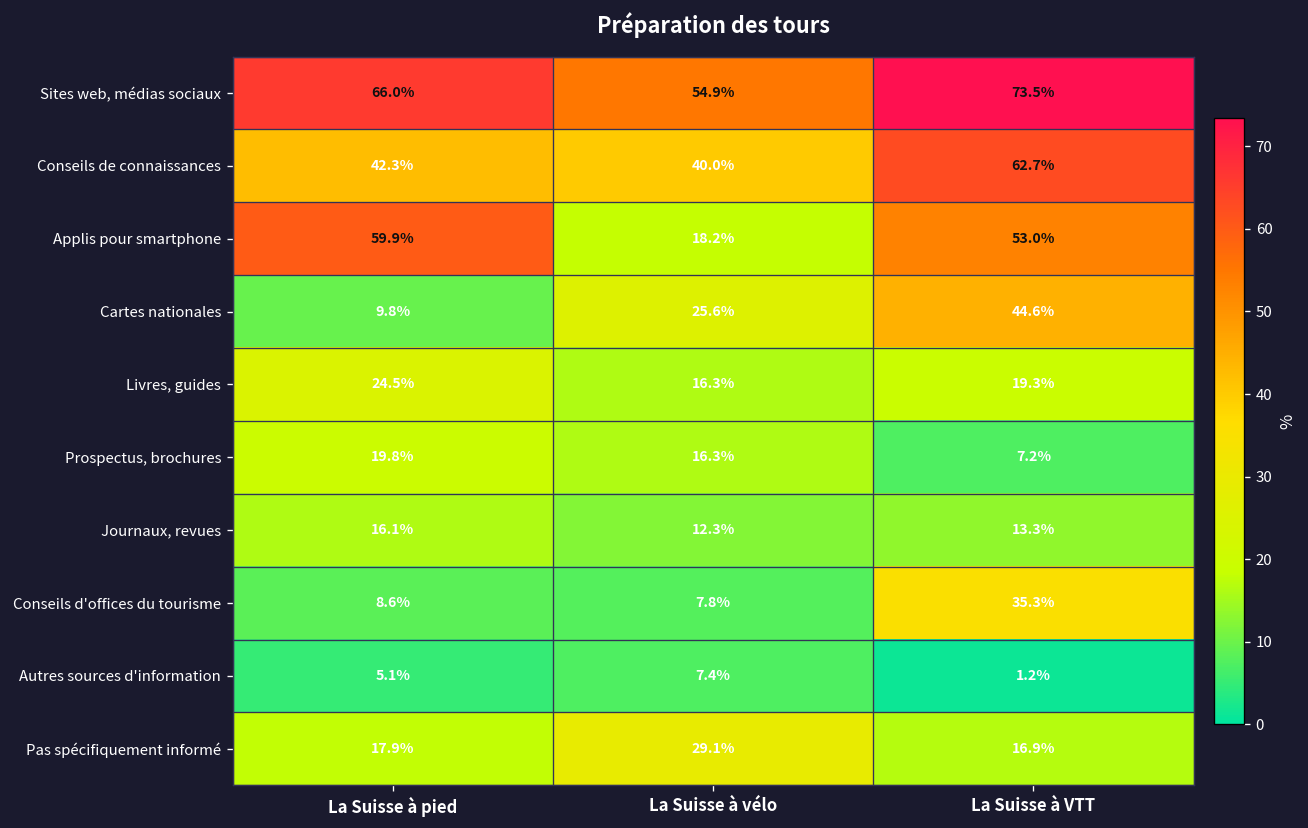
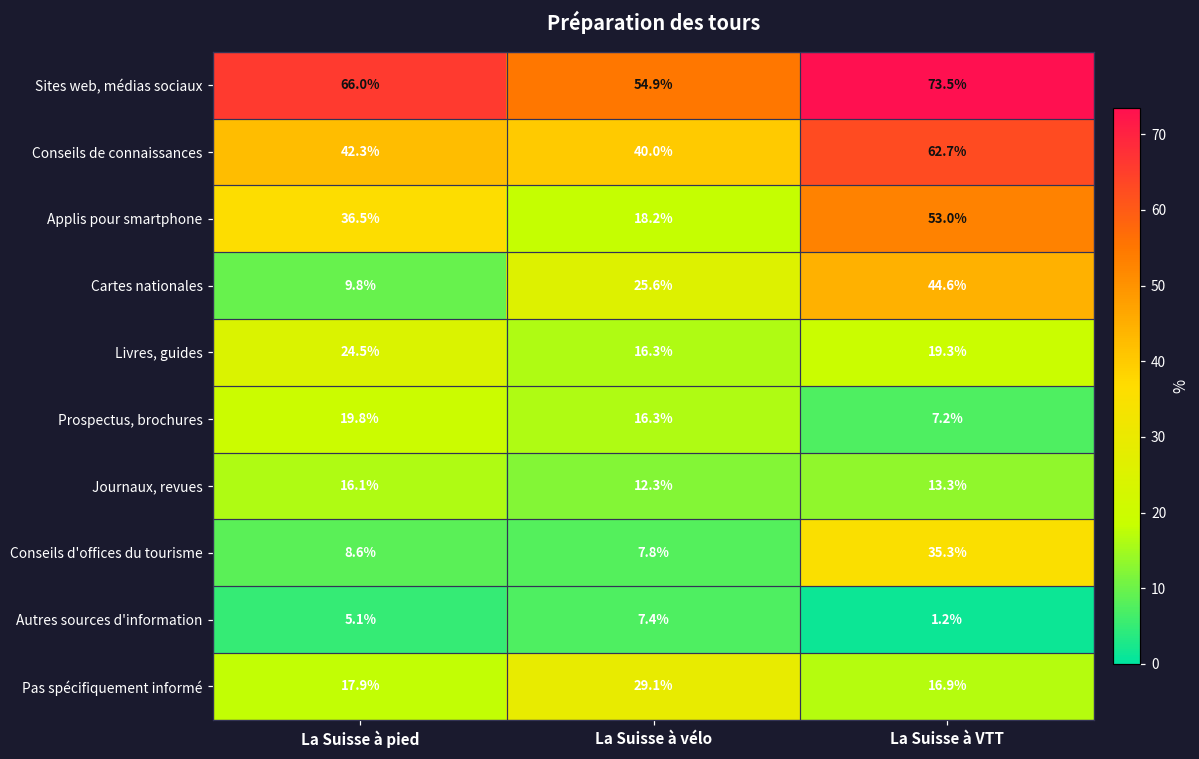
  {
    "Sites web, médias sociaux": {
      "La Suisse à pied": "66.0%",
      "La Suisse à vélo": "54.9%",
      "La Suisse à VTT": "73.5%"
    },
    "Conseils de connaissances": {
      "La Suisse à pied": "42.3%",
      "La Suisse à vélo": "40.0%",
      "La Suisse à VTT": "62.7%"
    },
    "Applis pour smartphone": {
-     "La Suisse à pied": "59.9%",
+     "La Suisse à pied": "36.5%",
      "La Suisse à vélo": "18.2%",
      "La Suisse à VTT": "53.0%"
    },
    "Cartes nationales": {
      "La Suisse à pied": "9.8%",
      "La Suisse à vélo": "25.6%",
      "La Suisse à VTT": "44.6%"
    },
    "Livres, guides": {
      "La Suisse à pied": "24.5%",
      "La Suisse à vélo": "16.3%",
      "La Suisse à VTT": "19.3%"
    },
    "Prospectus, brochures": {
      "La Suisse à pied": "19.8%",
      "La Suisse à vélo": "16.3%",
      "La Suisse à VTT": "7.2%"
    },
    "Journaux, revues": {
      "La Suisse à pied": "16.1%",
      "La Suisse à vélo": "12.3%",
      "La Suisse à VTT": "13.3%"
    },
    "Conseils d'offices du tourisme": {
      "La Suisse à pied": "8.6%",
      "La Suisse à vélo": "7.8%",
      "La Suisse à VTT": "35.3%"
    },
    "Autres sources d'information": {
      "La Suisse à pied": "5.1%",
      "La Suisse à vélo": "7.4%",
      "La Suisse à VTT": "1.2%"
    },
    "Pas spécifiquement informé": {
      "La Suisse à pied": "17.9%",
      "La Suisse à vélo": "29.1%",
      "La Suisse à VTT": "16.9%"
    }
  }
